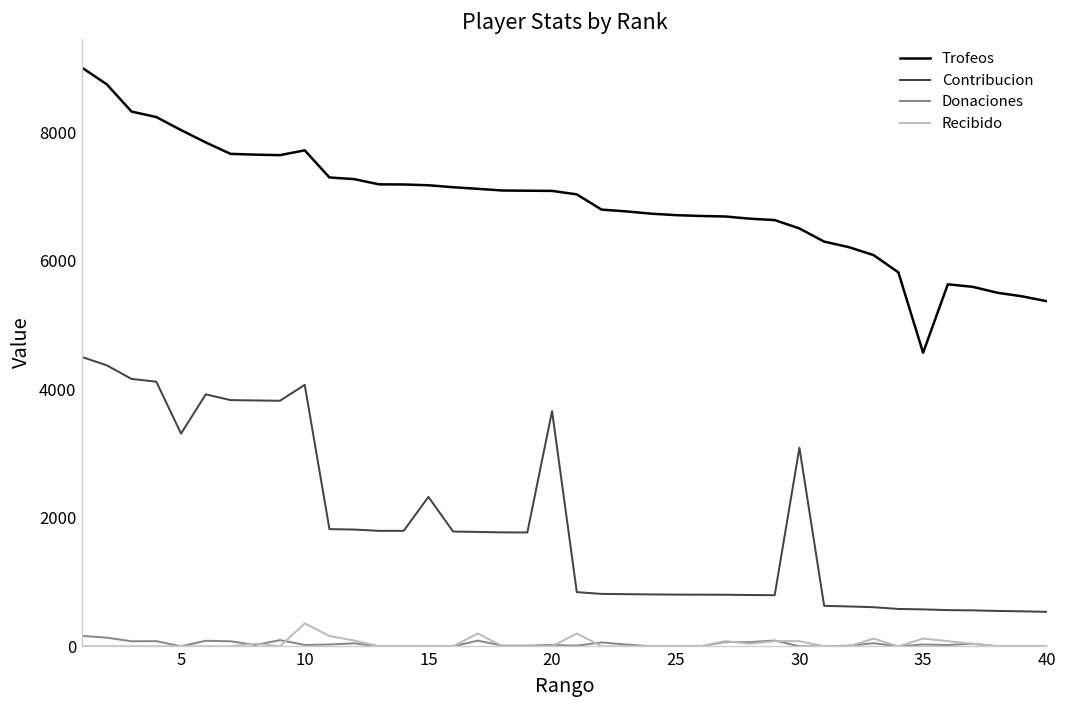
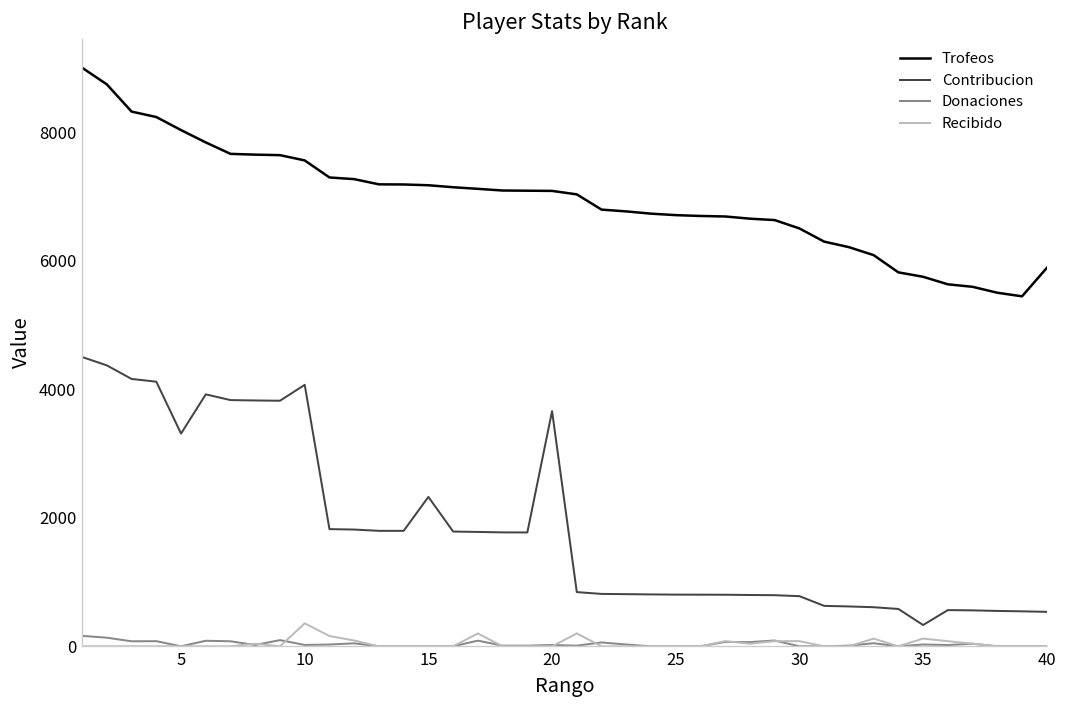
  {
    "Trofeos": {
      "5": 8000,
-     "10": 7700,
+     "10": 7600,
      "15": 7200,
      "20": 7100,
      "25": 6700,
      "30": 6500,
-     "35": 4600,
-     "40": 5400
+     "35": 5700,
+     "40": 5900
    },
    "Contribucion": {
      "5": 3300,
      "10": 4100,
      "15": 2300,
      "20": 3700,
      "25": 800,
-     "30": 3100,
-     "35": 600,
+     "30": 800,
+     "35": 300,
      "40": 500
    },
    "Donaciones": {
      "10": 0,
      "30": 0,
      "35": 0
    },
    "Recibido": {
      "10": 400,
      "30": 100,
      "35": 100
    }
  }
